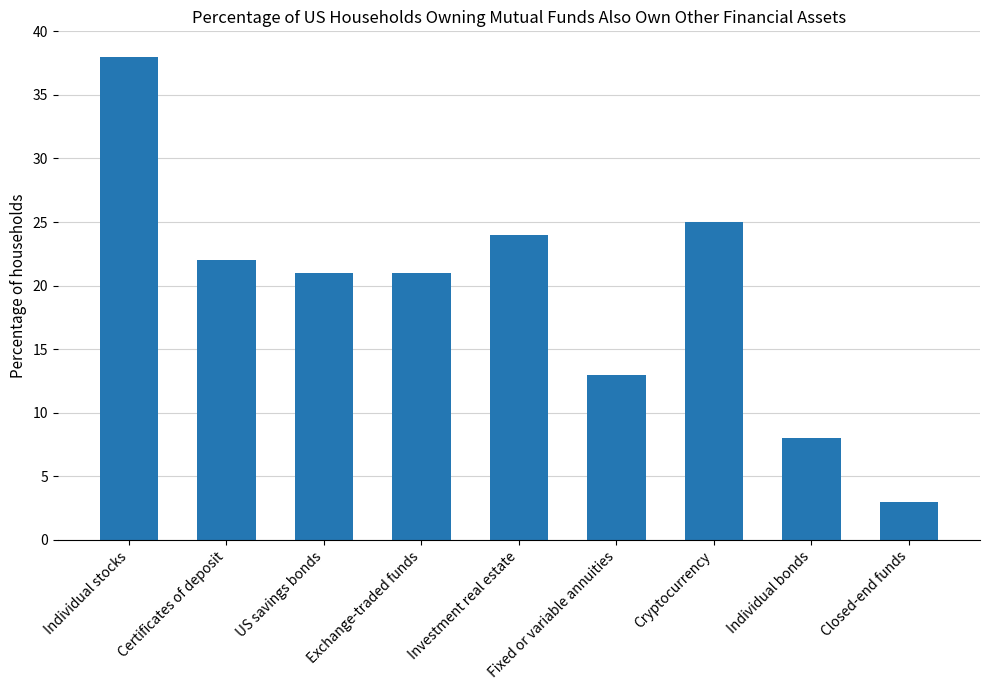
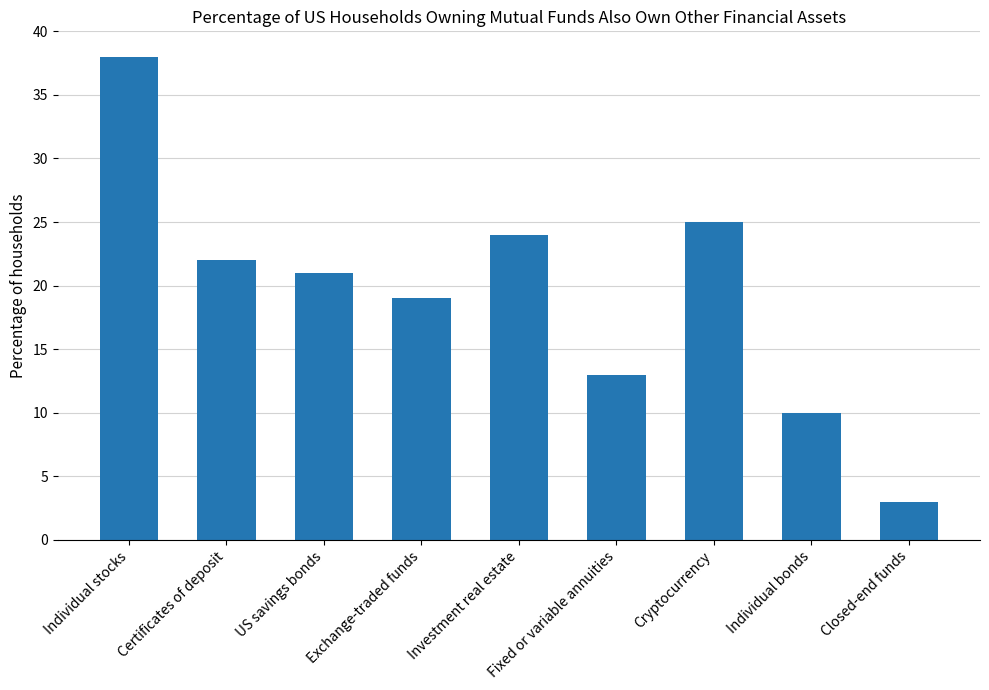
  {
    "Individual stocks": 38,
    "Certificates of deposit": 22,
    "US savings bonds": 21,
-   "Exchange-traded funds": 21,
+   "Exchange-traded funds": 19,
    "Investment real estate": 24,
    "Fixed or variable annuities": 13,
    "Cryptocurrency": 25,
-   "Individual bonds": 8,
+   "Individual bonds": 10,
    "Closed-end funds": 3
  }
